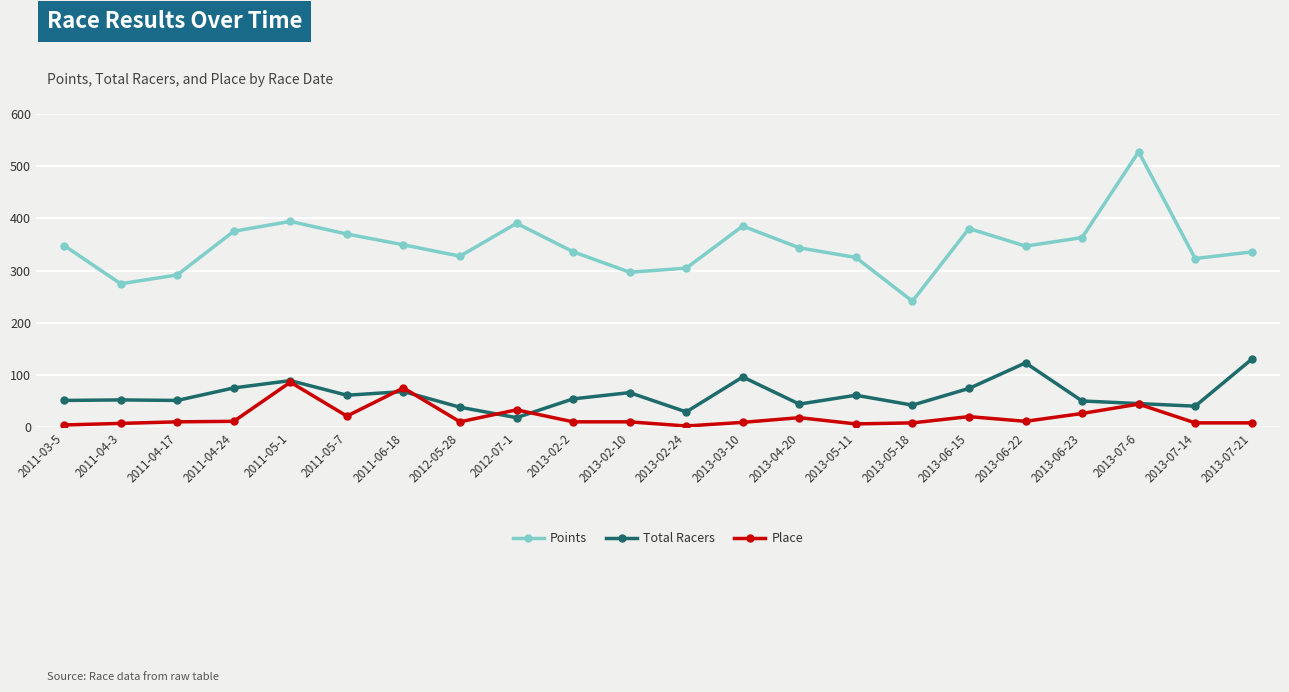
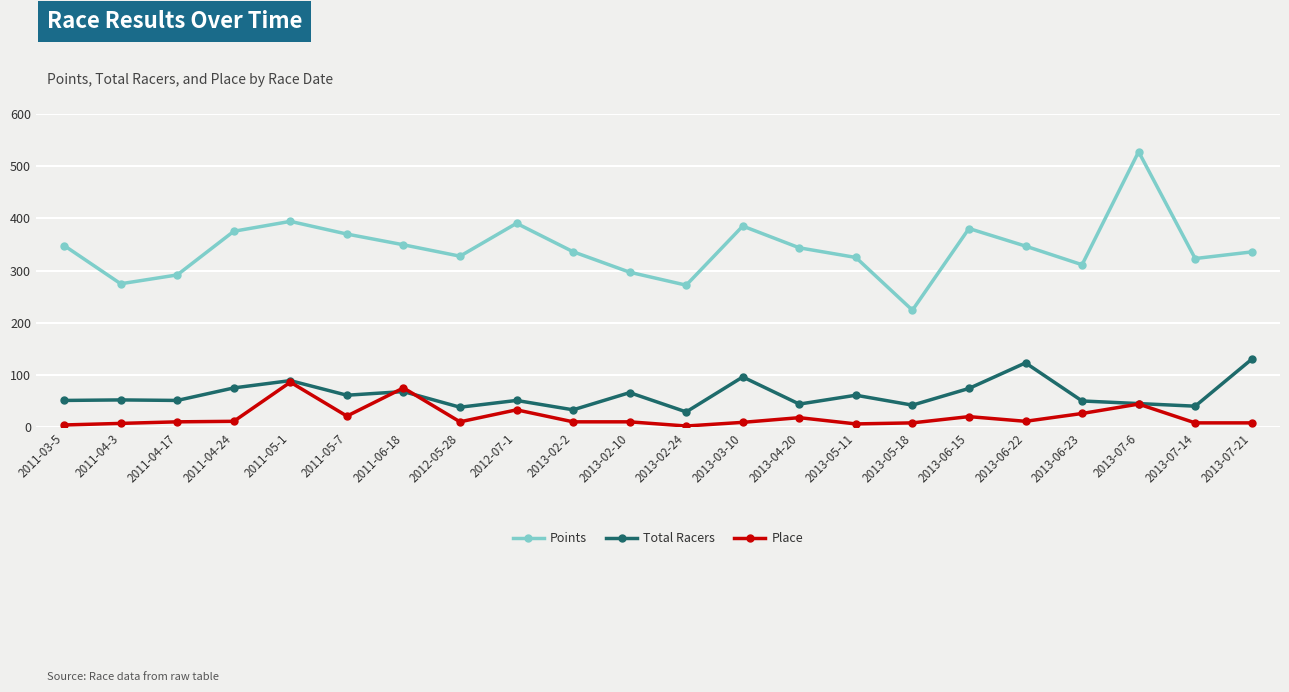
  {
    "Points": {
      "2011-03-5": 350,
      "2011-04-3": 270,
      "2011-04-17": 290,
      "2011-04-24": 380,
      "2011-05-1": 390,
      "2011-05-7": 370,
      "2011-06-18": 350,
      "2012-05-28": 330,
      "2012-07-1": 390,
      "2013-02-2": 340,
      "2013-02-10": 300,
-     "2013-02-24": 300,
+     "2013-02-24": 270,
      "2013-03-10": 390,
      "2013-04-20": 340,
      "2013-05-11": 330,
-     "2013-05-18": 240,
+     "2013-05-18": 220,
      "2013-06-15": 380,
      "2013-06-22": 350,
-     "2013-06-23": 360,
+     "2013-06-23": 310,
      "2013-07-6": 530,
      "2013-07-14": 320,
      "2013-07-21": 340
    },
    "Total Racers": {
      "2011-03-5": 50,
      "2011-04-3": 50,
      "2011-04-17": 50,
      "2011-04-24": 80,
      "2011-05-7": 60,
      "2011-06-18": 70,
      "2012-05-28": 40,
-     "2012-07-1": 20,
-     "2013-02-2": 50,
+     "2012-07-1": 50,
+     "2013-02-2": 30,
      "2013-02-10": 70,
      "2013-02-24": 30,
      "2013-03-10": 100,
      "2013-04-20": 40,
      "2013-05-11": 60,
      "2013-05-18": 40,
      "2013-06-15": 70,
      "2013-06-22": 120,
      "2013-06-23": 50,
      "2013-07-14": 40,
      "2013-07-21": 130
    },
    "Place": {
      "2011-03-5": 0,
      "2011-04-3": 10,
      "2011-04-17": 10,
      "2011-04-24": 10,
      "2011-05-7": 20,
      "2011-06-18": 80,
      "2012-05-28": 10,
      "2012-07-1": 30,
      "2013-02-2": 10,
      "2013-02-10": 10,
      "2013-02-24": 0,
      "2013-03-10": 10,
      "2013-04-20": 20,
      "2013-05-11": 10,
      "2013-05-18": 10,
      "2013-06-15": 20,
      "2013-06-22": 10,
      "2013-06-23": 30,
      "2013-07-14": 10,
      "2013-07-21": 10
    }
  }
